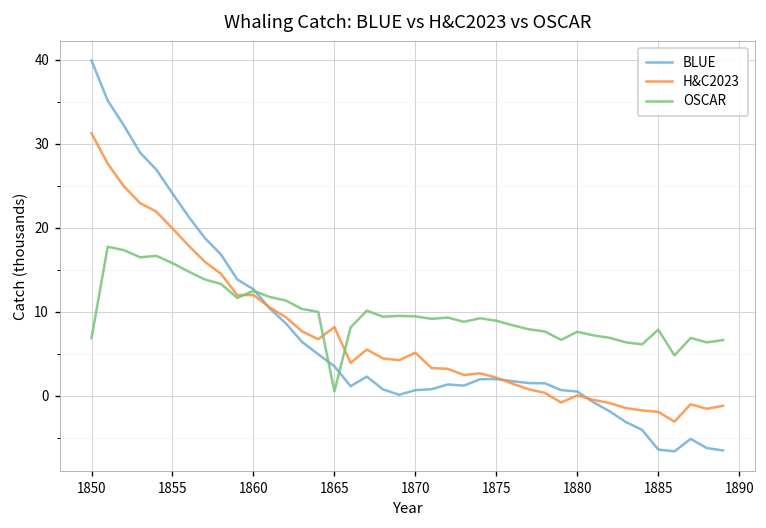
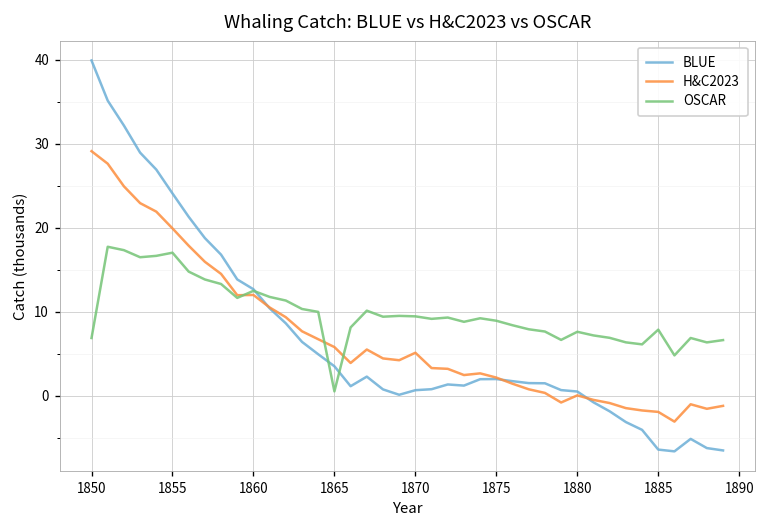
  {
    "BLUE": {
      "1850": 40,
      "1855": 24,
      "1865": 4,
      "1870": 1,
      "1880": 1,
      "1885": -6
    },
    "H&C2023": {
-     "1850": 31,
+     "1850": 29,
      "1855": 20,
      "1860": 12,
-     "1865": 8,
+     "1865": 6,
      "1870": 5,
      "1880": 0,
      "1885": -2
    },
    "OSCAR": {
      "1850": 7,
-     "1855": 16,
+     "1855": 17,
      "1865": 1,
      "1870": 9,
      "1875": 9,
      "1880": 8,
      "1885": 8
    }
  }
